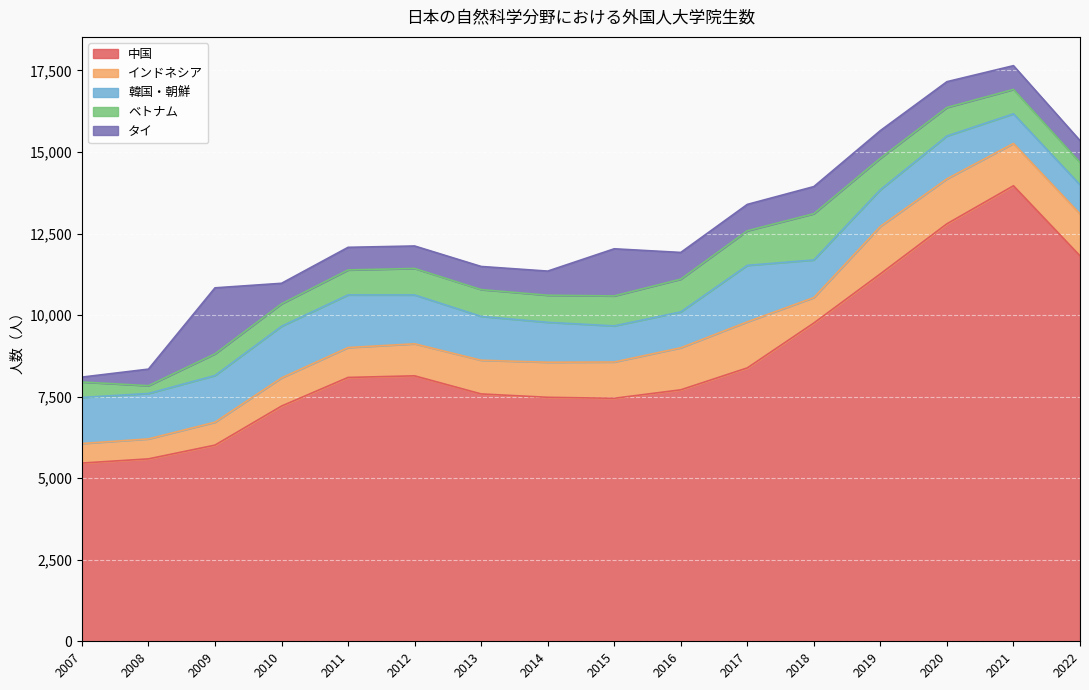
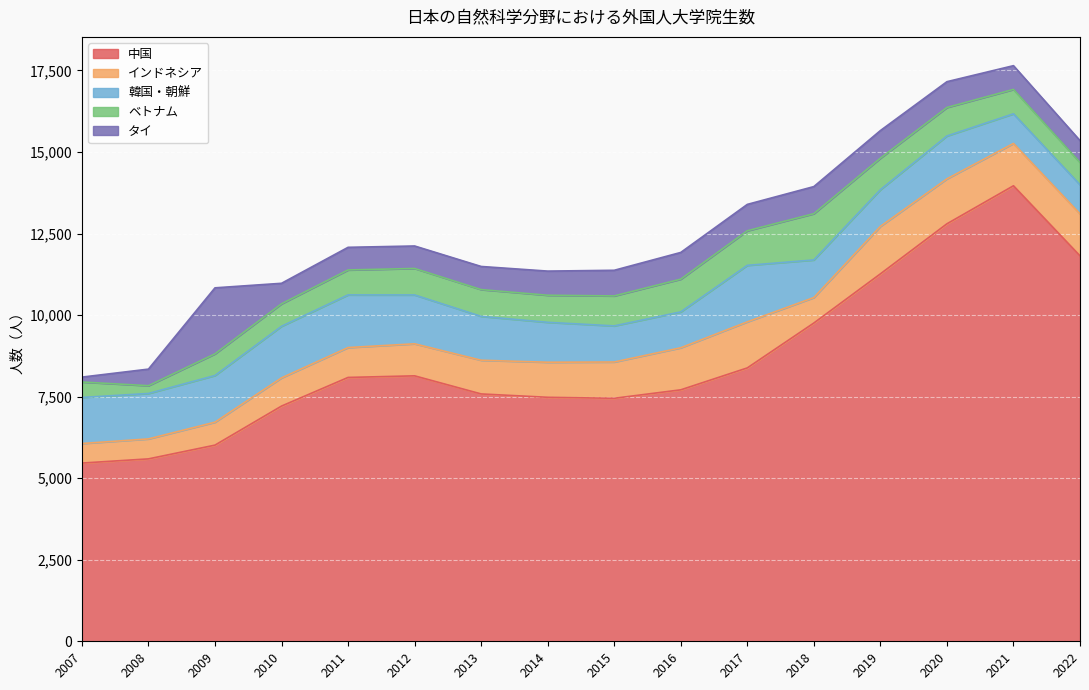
  {
    "中国": {
      "2007": "5,500",
      "2008": "5,600",
      "2009": "6,000",
      "2010": "7,200",
      "2011": "8,100",
      "2012": "8,100",
      "2013": "7,600",
      "2014": "7,500",
      "2015": "7,500",
      "2016": "7,700",
      "2017": "8,400",
      "2018": "9,800",
      "2019": "11,300",
      "2020": "12,800",
      "2021": "14,000",
      "2022": "11,800"
    },
    "インドネシア": {
      "2007": "600",
      "2008": "600",
      "2009": "700",
      "2010": "900",
      "2011": "900",
      "2012": "1,000",
      "2013": "1,000",
      "2014": "1,100",
      "2015": "1,100",
      "2016": "1,300",
      "2017": "1,400",
      "2018": "800",
      "2019": "1,500",
      "2020": "1,400",
      "2021": "1,300",
      "2022": "1,300"
    },
    "韓国・朝鮮": {
      "2007": "1,400",
      "2008": "1,400",
      "2009": "1,400",
      "2010": "1,600",
      "2011": "1,600",
      "2012": "1,500",
      "2013": "1,300",
      "2014": "1,200",
      "2015": "1,100",
      "2016": "1,100",
      "2017": "1,700",
      "2018": "1,200",
      "2019": "1,100",
      "2020": "1,300",
      "2021": "900",
      "2022": "900"
    },
    "ベトナム": {
      "2007": "500",
      "2008": "200",
      "2009": "700",
      "2010": "700",
      "2011": "800",
      "2012": "800",
      "2013": "800",
      "2014": "800",
      "2015": "900",
      "2016": "1,000",
      "2017": "1,100",
      "2018": "1,400",
      "2019": "1,000",
      "2020": "900",
      "2021": "700",
      "2022": "700"
    },
    "タイ": {
      "2007": "200",
      "2008": "500",
      "2009": "2,000",
      "2010": "600",
      "2011": "700",
      "2012": "700",
      "2013": "700",
      "2014": "700",
-     "2015": "1,400",
+     "2015": "800",
      "2016": "800",
      "2017": "800",
      "2018": "800",
      "2019": "800",
      "2020": "800",
      "2021": "700",
      "2022": "700"
    }
  }
